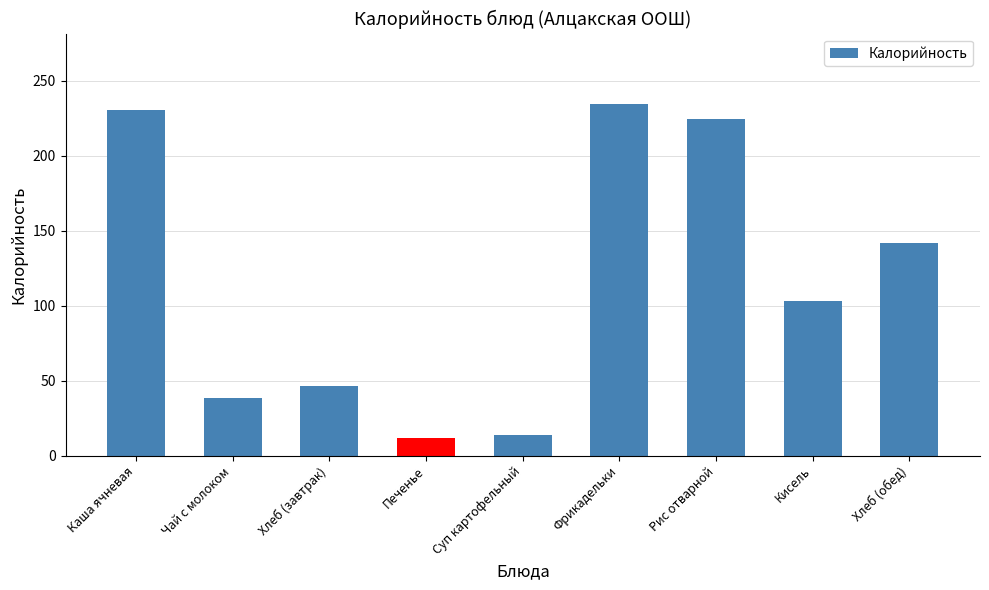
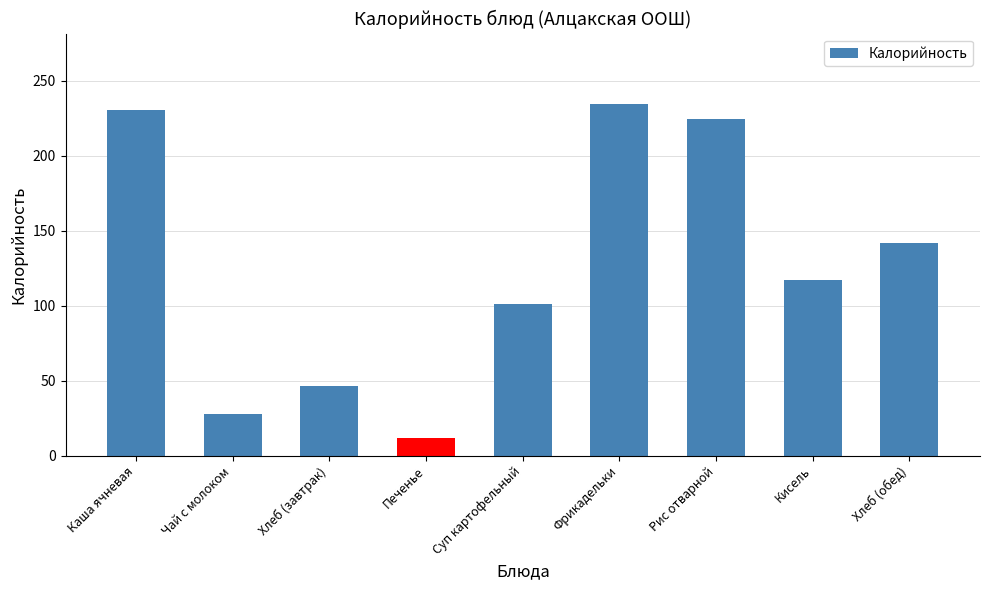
  {
    "Каша ячневая": 231,
-   "Чай с молоком": 39,
+   "Чай с молоком": 28,
    "Хлеб (завтрак)": 46,
    "Печенье": 12,
-   "Суп картофельный": 14,
+   "Суп картофельный": 101,
    "Фрикадельки": 235,
    "Рис отварной": 225,
-   "Кисель": 103,
+   "Кисель": 117,
    "Хлеб (обед)": 142
  }
